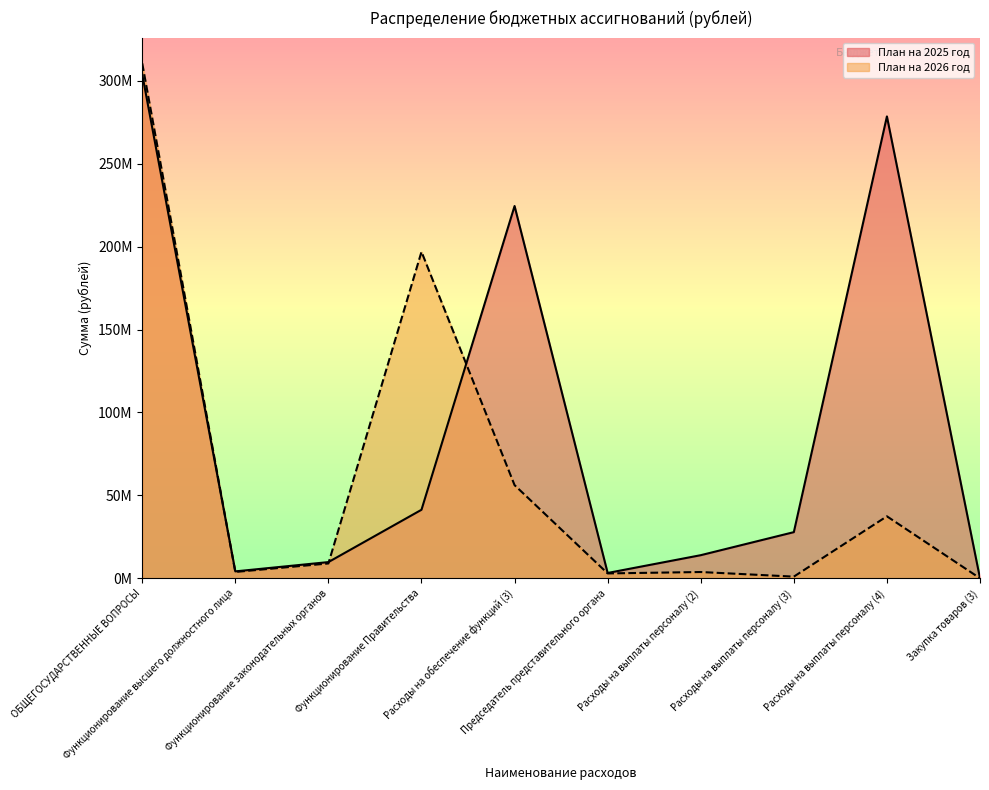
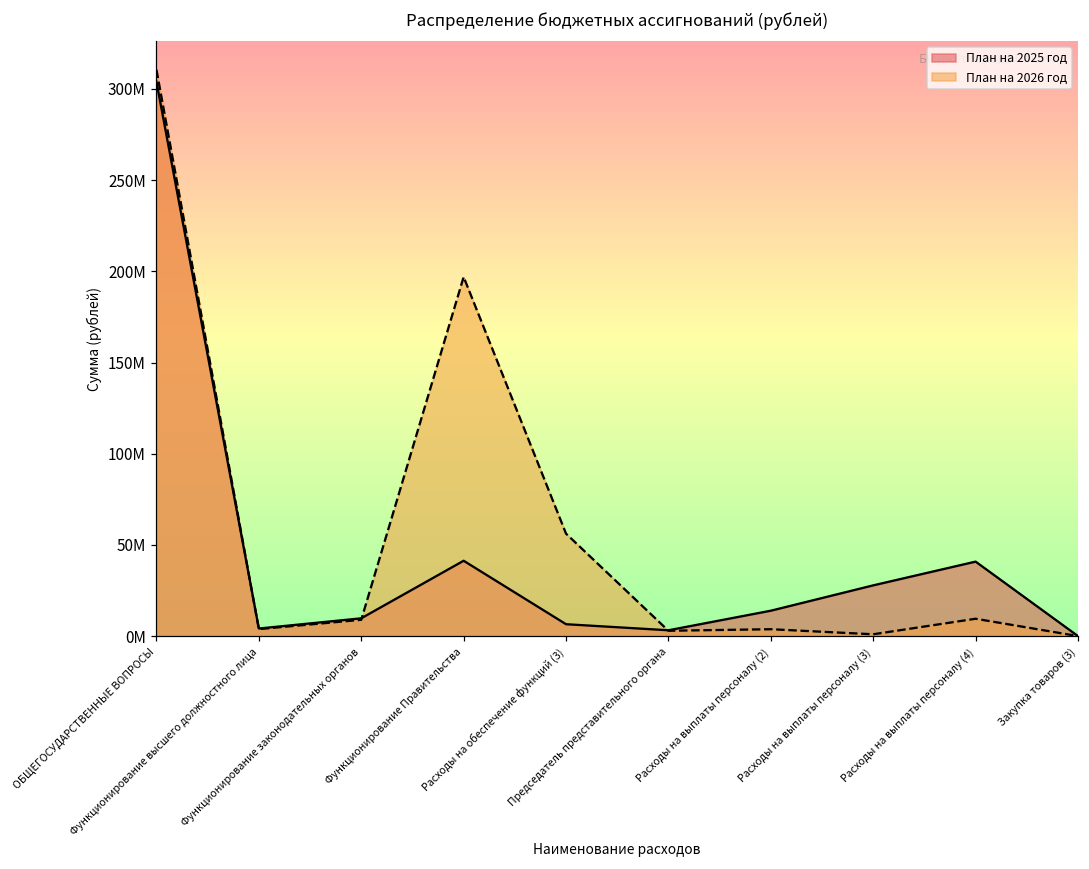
  {
    "План на 2025 год": {
      "ОБЩЕГОСУДАРСТВЕННЫЕ ВОПРОСЫ": 304000000,
      "Функционирование Правительства": 41000000,
-     "Расходы на обеспечение функций (3)": 224000000,
+     "Расходы на обеспечение функций (3)": 7000000,
      "Расходы на выплаты персоналу (2)": 14000000,
      "Расходы на выплаты персоналу (3)": 28000000,
-     "Расходы на выплаты персоналу (4)": 279000000
+     "Расходы на выплаты персоналу (4)": 41000000
    },
    "План на 2026 год": {
      "ОБЩЕГОСУДАРСТВЕННЫЕ ВОПРОСЫ": 311000000,
      "Функционирование Правительства": 197000000,
      "Расходы на обеспечение функций (3)": 56000000,
      "Расходы на выплаты персоналу (2)": 4000000,
      "Расходы на выплаты персоналу (3)": 1000000,
-     "Расходы на выплаты персоналу (4)": 37000000
+     "Расходы на выплаты персоналу (4)": 10000000
    }
  }
